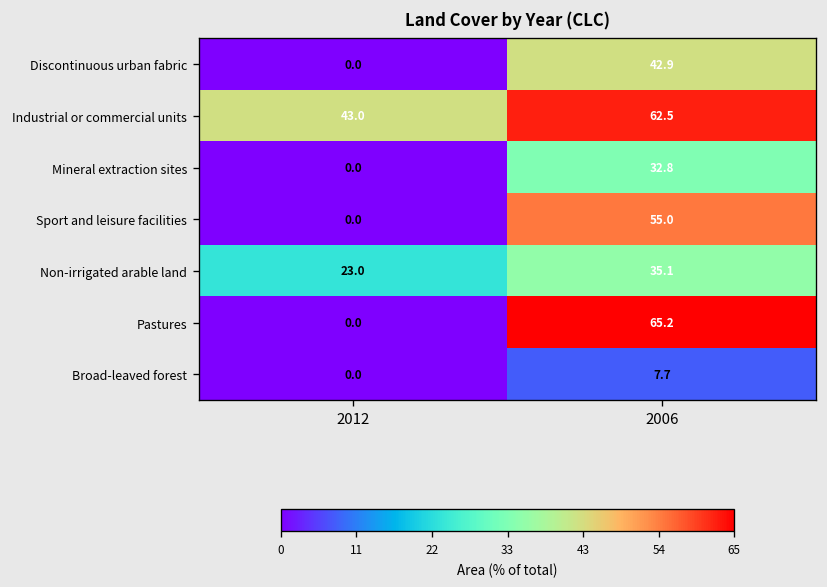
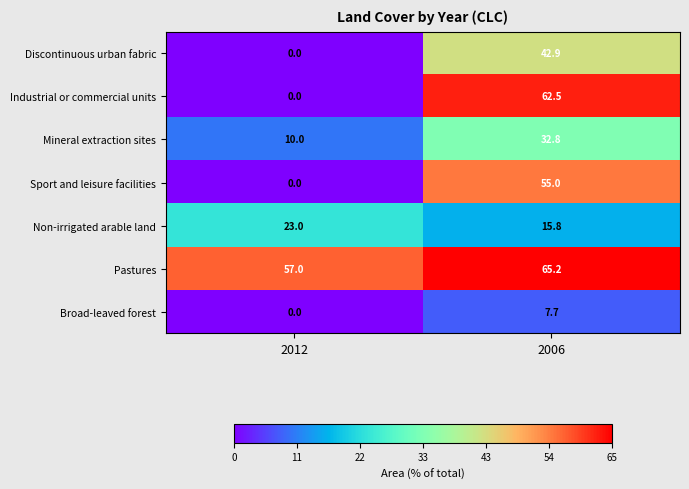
  {
    "Discontinuous urban fabric": {
      "2012": 0.0,
      "2006": 42.9
    },
    "Industrial or commercial units": {
-     "2012": 43.0,
+     "2012": 0.0,
      "2006": 62.5
    },
    "Mineral extraction sites": {
-     "2012": 0.0,
+     "2012": 10.0,
      "2006": 32.8
    },
    "Sport and leisure facilities": {
      "2012": 0.0,
      "2006": 55.0
    },
    "Non-irrigated arable land": {
      "2012": 23.0,
-     "2006": 35.1
+     "2006": 15.8
    },
    "Pastures": {
-     "2012": 0.0,
+     "2012": 57.0,
      "2006": 65.2
    },
    "Broad-leaved forest": {
      "2012": 0.0,
      "2006": 7.7
    }
  }
